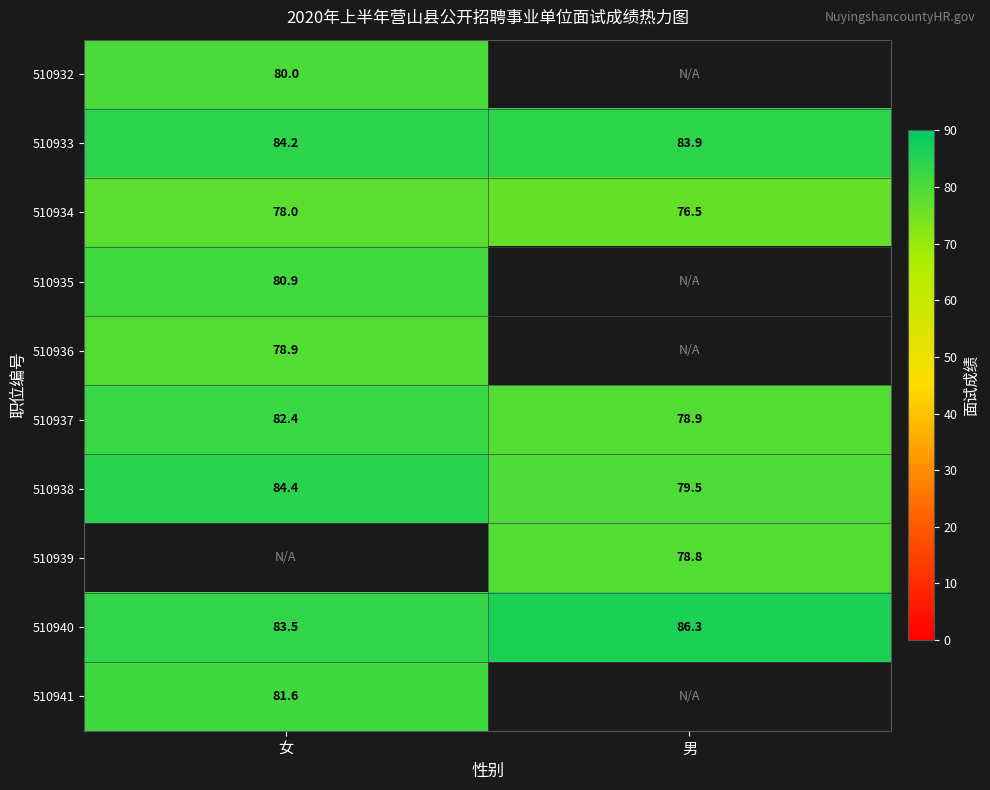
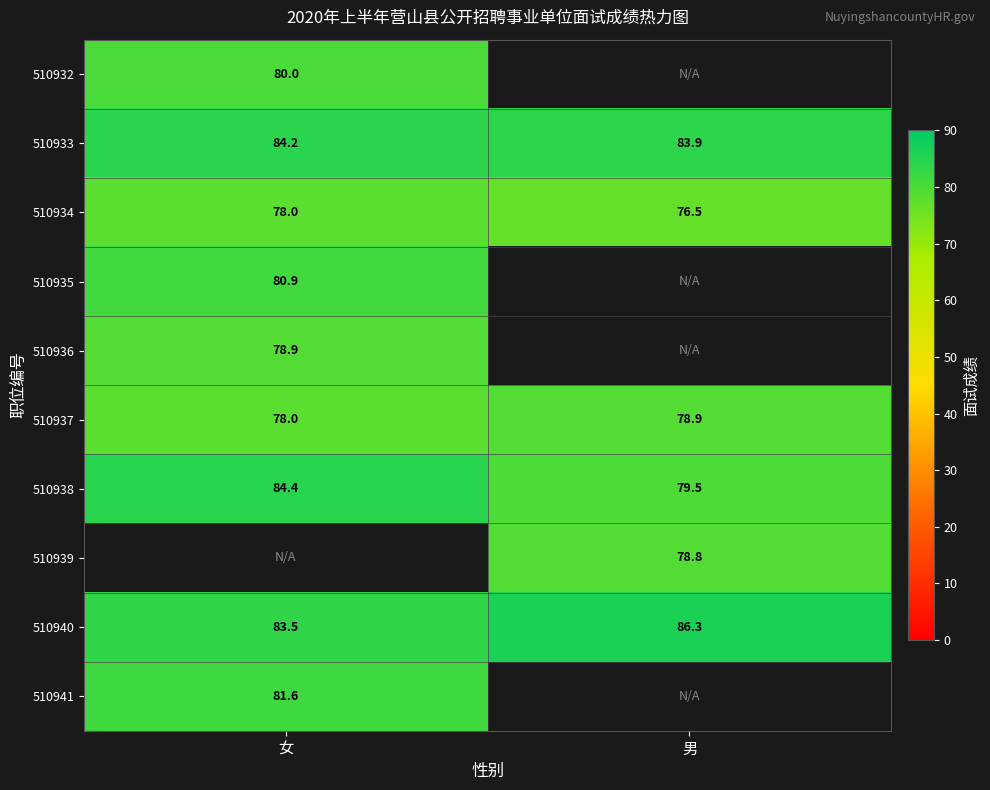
  {
    "510932": {
      "女": 80.0
    },
    "510933": {
      "女": 84.2,
      "男": 83.9
    },
    "510934": {
      "女": 78.0,
      "男": 76.5
    },
    "510935": {
      "女": 80.9
    },
    "510936": {
      "女": 78.9
    },
    "510937": {
-     "女": 82.4,
+     "女": 78.0,
      "男": 78.9
    },
    "510938": {
      "女": 84.4,
      "男": 79.5
    },
    "510939": {
      "男": 78.8
    },
    "510940": {
      "女": 83.5,
      "男": 86.3
    },
    "510941": {
      "女": 81.6
    }
  }
